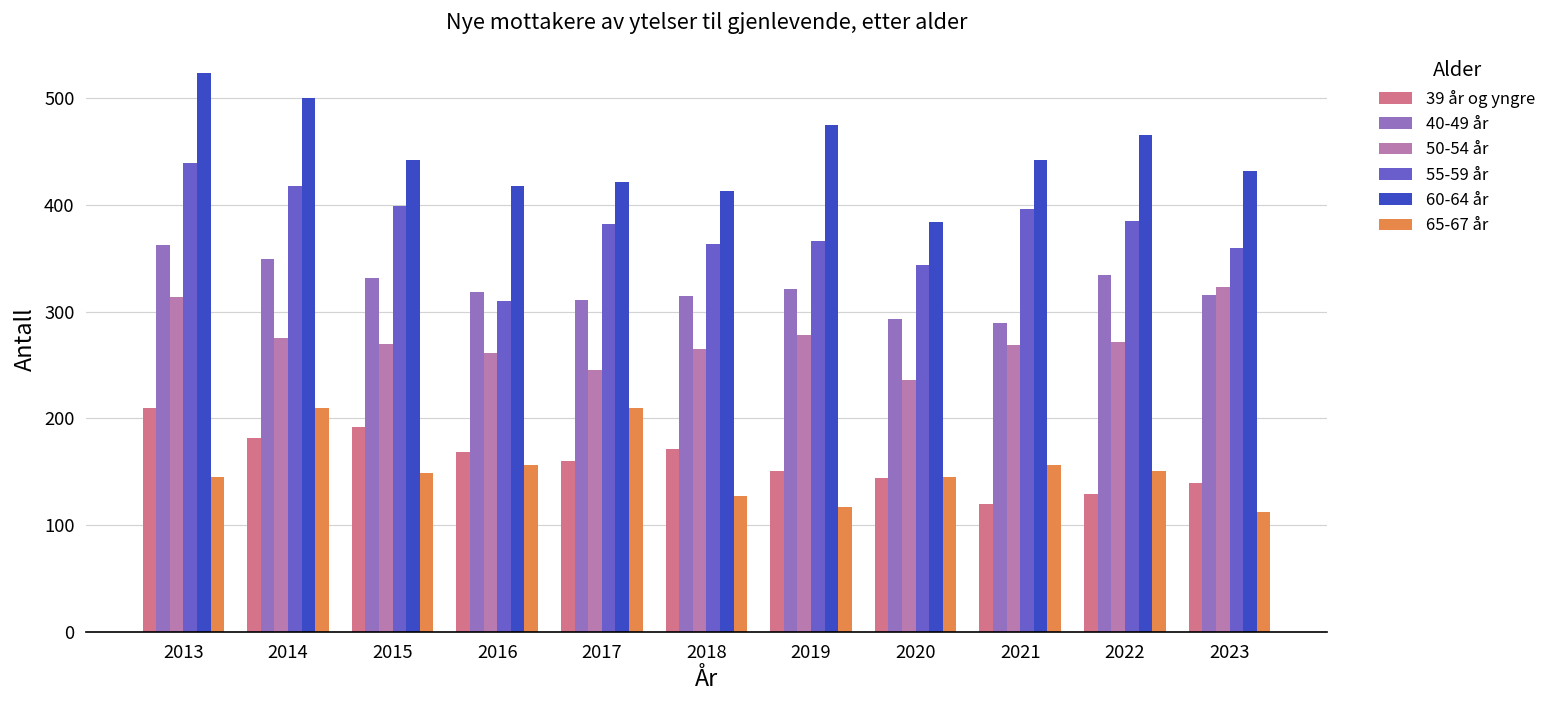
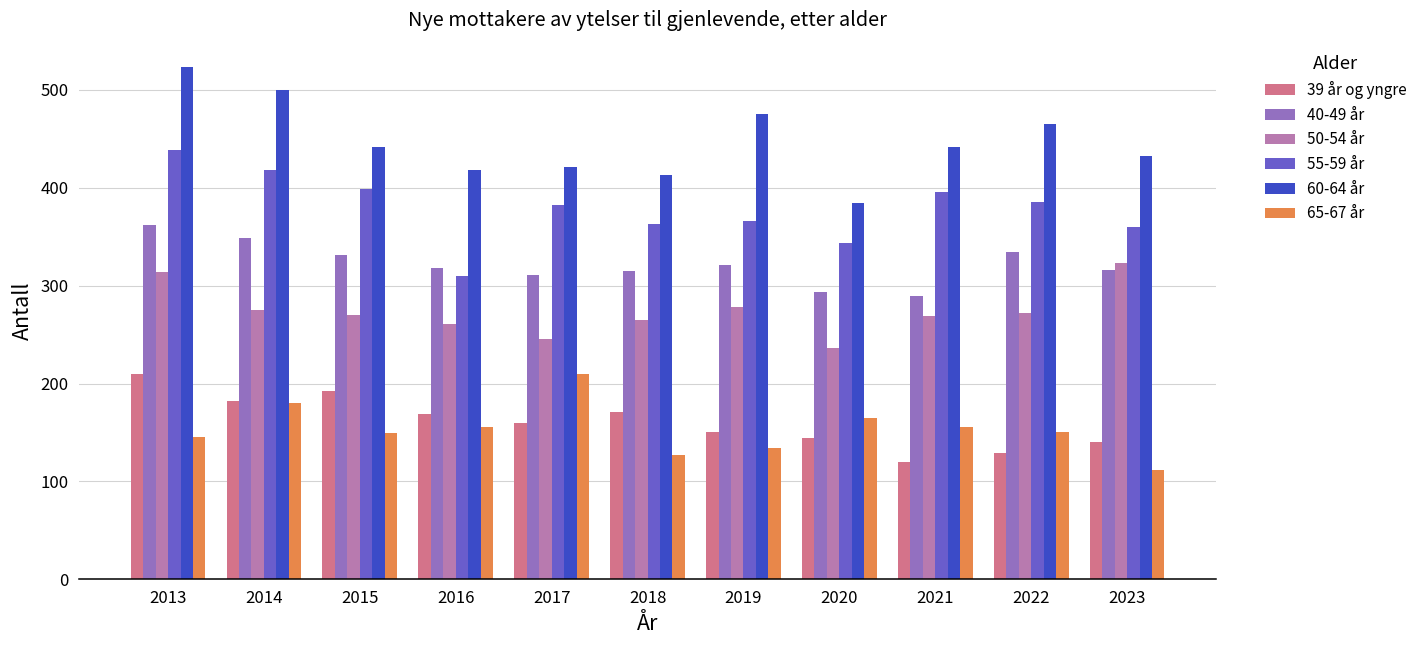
  {
    "65-67 år": {
      "2013": 150,
-     "2014": 210,
+     "2014": 180,
      "2015": 150,
      "2016": 160,
      "2017": 210,
      "2018": 130,
-     "2019": 120,
-     "2020": 150,
+     "2019": 130,
+     "2020": 170,
      "2021": 160,
      "2022": 150,
      "2023": 110
    }
  }
